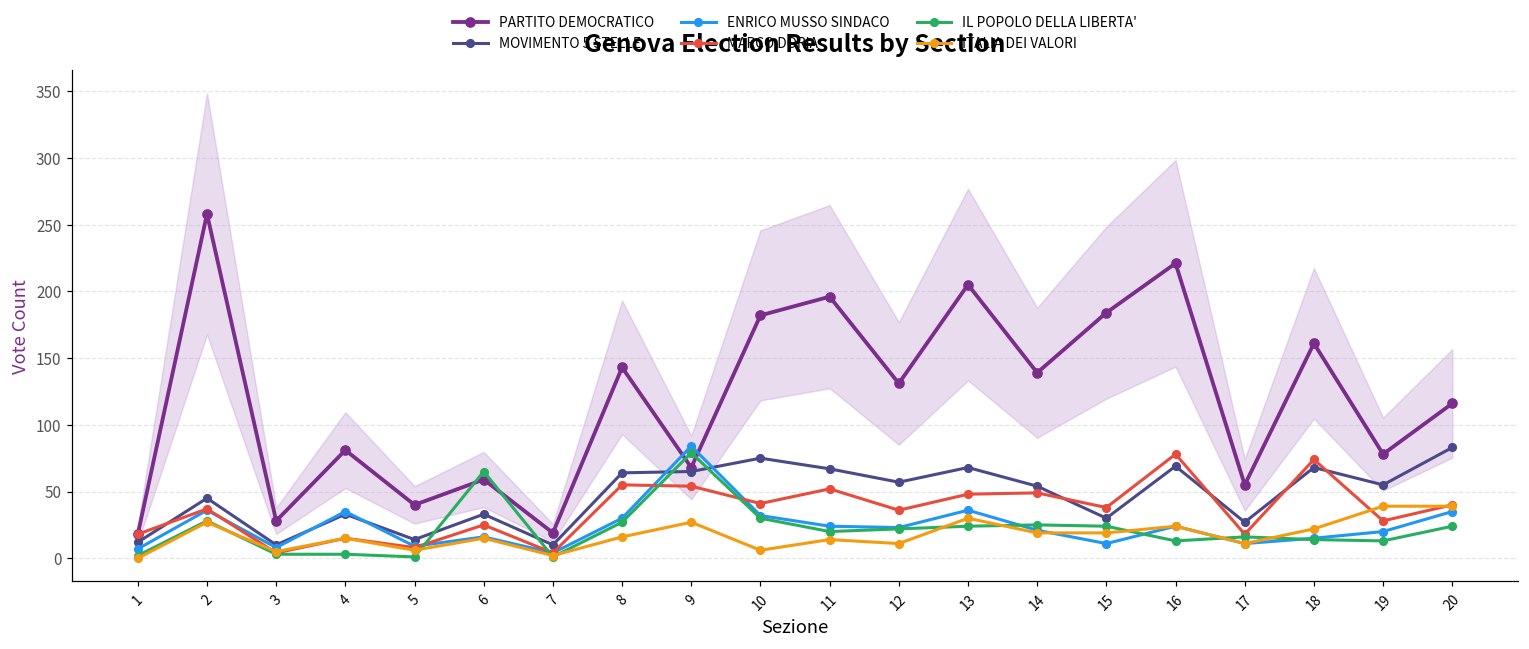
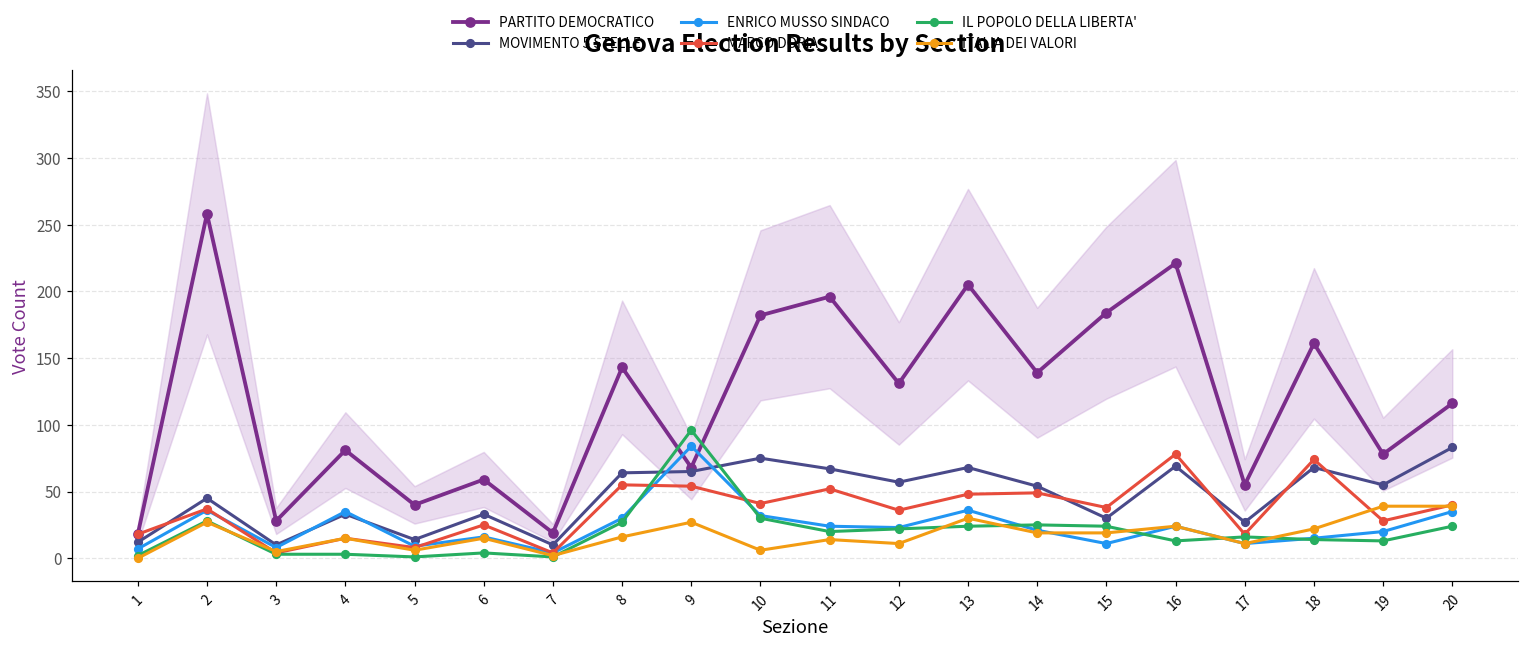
  {
    "ENRICO MUSSO SINDACO": {
      "1": 7,
      "8": 30,
      "9": 84,
      "11": 24,
      "13": 36,
      "15": 11,
      "19": 20,
      "20": 35
    },
    "MARCO DORIA": {
      "6": 25,
      "8": 55,
      "9": 54,
      "10": 41,
      "11": 52,
      "12": 36,
      "13": 48,
      "14": 49,
      "15": 38,
      "16": 78,
      "18": 74,
      "19": 28
    },
    "IL POPOLO DELLA LIBERTA'": {
      "4": 3,
      "5": 1,
-     "6": 65,
+     "6": 4,
      "8": 27,
-     "9": 79,
+     "9": 96,
      "11": 20,
      "13": 24,
      "14": 25,
      "15": 24,
      "16": 13,
      "19": 13,
      "20": 24
    },
    "ITALIA DEI VALORI": {
      "8": 16,
      "9": 27,
      "10": 6,
      "11": 14,
      "12": 11,
      "13": 30,
      "15": 19,
      "18": 22,
      "19": 39
    }
  }
